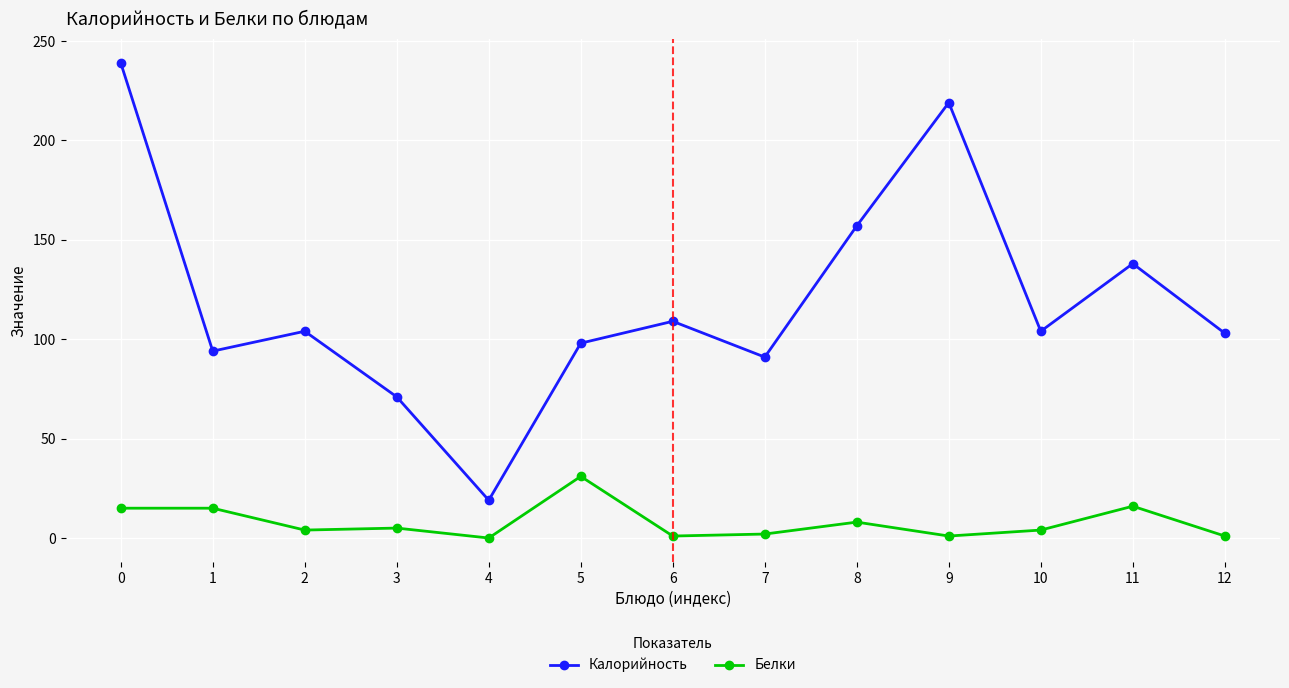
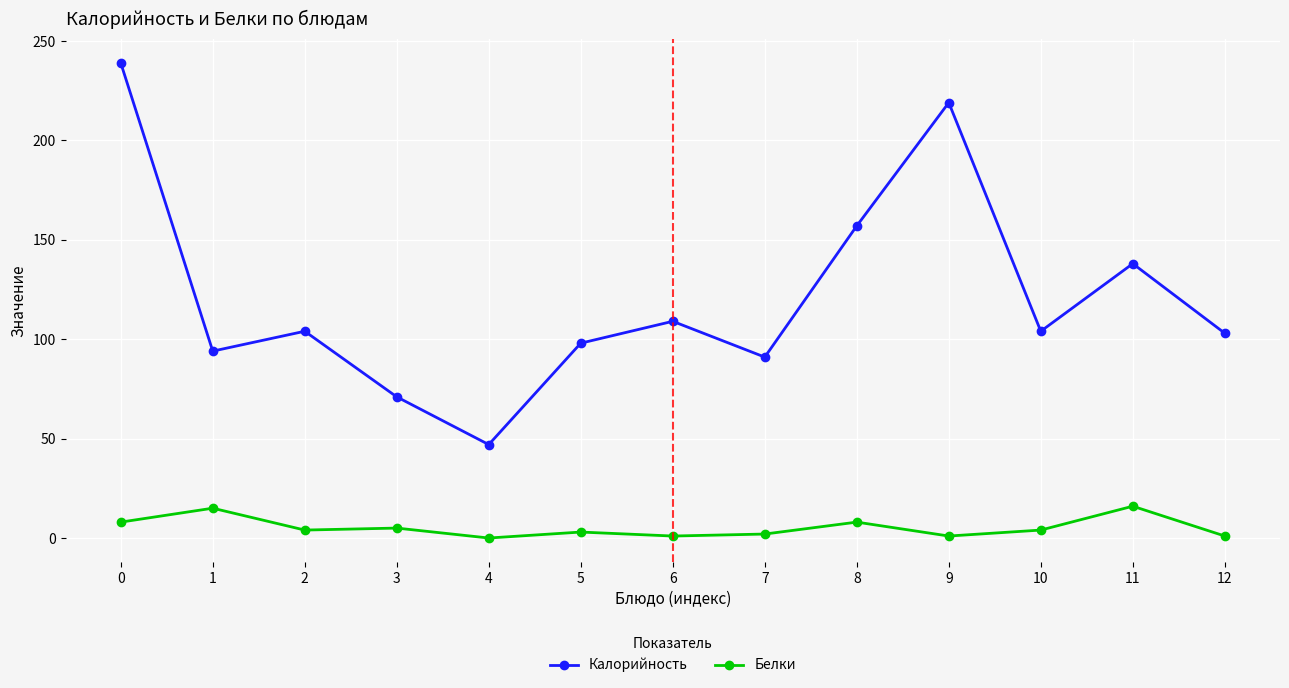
  {
    "Калорийность": {
      "0": 239,
      "1": 94,
      "2": 104,
      "3": 71,
-     "4": 19,
+     "4": 47,
      "5": 98,
      "6": 109,
      "7": 91,
      "8": 157,
      "9": 219,
      "10": 104,
      "11": 138,
      "12": 103
    },
    "Белки": {
-     "0": 15,
+     "0": 8,
      "1": 15,
      "2": 4,
      "3": 5,
      "4": 0,
-     "5": 31,
+     "5": 3,
      "6": 1,
      "7": 2,
      "8": 8,
      "9": 1,
      "10": 4,
      "11": 16,
      "12": 1
    }
  }
